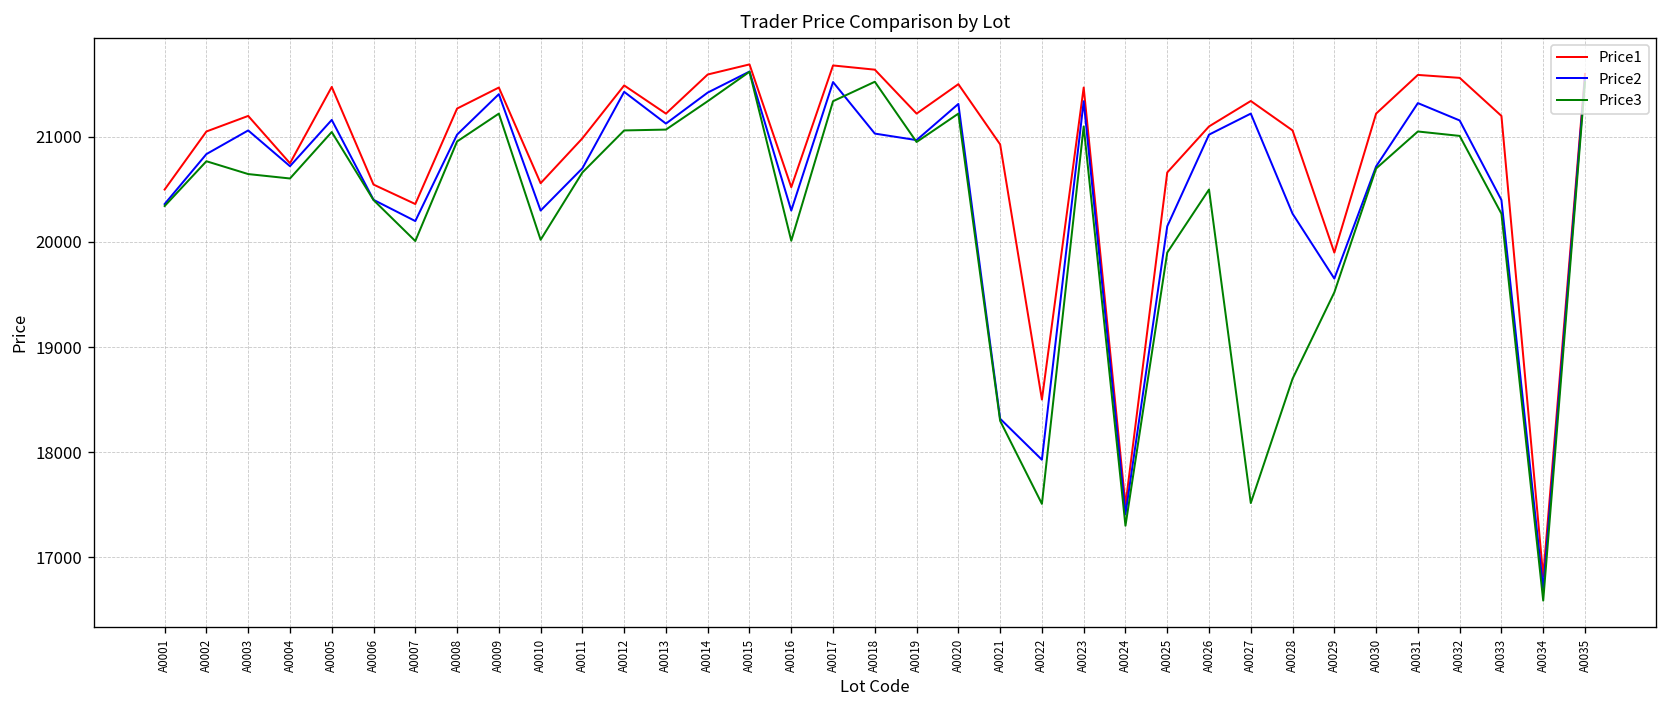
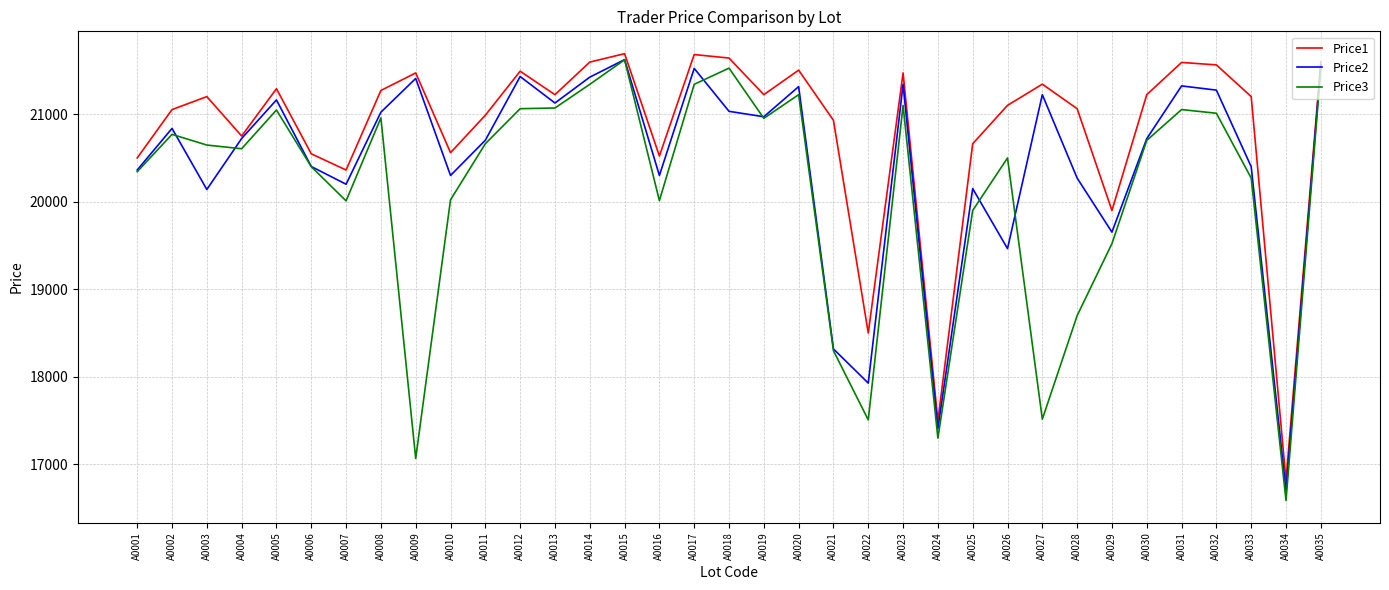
  {
    "Price1": {
      "A0001": 20500,
      "A0002": 21100,
      "A0003": 21200,
-     "A0005": 21500,
+     "A0005": 21300,
      "A0006": 20500,
      "A0007": 20400,
      "A0008": 21300,
      "A0009": 21500,
      "A0010": 20600,
      "A0011": 21000,
      "A0012": 21500,
      "A0013": 21200,
      "A0014": 21600,
      "A0015": 21700,
      "A0016": 20500,
      "A0017": 21700,
      "A0018": 21600,
      "A0019": 21200,
      "A0020": 21500,
      "A0021": 20900,
      "A0022": 18500,
      "A0023": 21500,
      "A0024": 17500,
      "A0025": 20700,
      "A0026": 21100,
      "A0027": 21300,
      "A0028": 21100,
      "A0029": 19900,
      "A0030": 21200,
      "A0031": 21600,
      "A0032": 21600,
      "A0033": 21200,
      "A0034": 16800
    },
    "Price2": {
      "A0002": 20800,
-     "A0003": 21100,
+     "A0003": 20100,
      "A0005": 21200,
      "A0007": 20200,
      "A0008": 21000,
      "A0009": 21400,
      "A0010": 20300,
      "A0011": 20700,
      "A0012": 21400,
      "A0013": 21100,
      "A0014": 21400,
      "A0016": 20300,
      "A0017": 21500,
      "A0018": 21000,
      "A0020": 21300,
      "A0022": 17900,
      "A0023": 21300,
      "A0024": 17400,
      "A0025": 20100,
-     "A0026": 21000,
+     "A0026": 19500,
      "A0027": 21200,
      "A0028": 20300,
      "A0029": 19700,
      "A0031": 21300,
-     "A0032": 21200,
+     "A0032": 21300,
      "A0033": 20400,
      "A0034": 16700
    },
    "Price3": {
      "A0002": 20800,
      "A0003": 20600,
      "A0004": 20600,
      "A0005": 21000,
      "A0007": 20000,
      "A0008": 21000,
-     "A0009": 21200,
+     "A0009": 17100,
      "A0010": 20000,
      "A0011": 20700,
      "A0012": 21100,
      "A0013": 21100,
      "A0014": 21300,
      "A0016": 20000,
      "A0017": 21300,
      "A0018": 21500,
      "A0020": 21200,
      "A0022": 17500,
      "A0023": 21100,
      "A0024": 17300,
      "A0025": 19900,
      "A0026": 20500,
      "A0027": 17500,
      "A0028": 18700,
      "A0029": 19500,
      "A0031": 21100,
      "A0032": 21000,
      "A0033": 20300,
      "A0034": 16600
    }
  }
